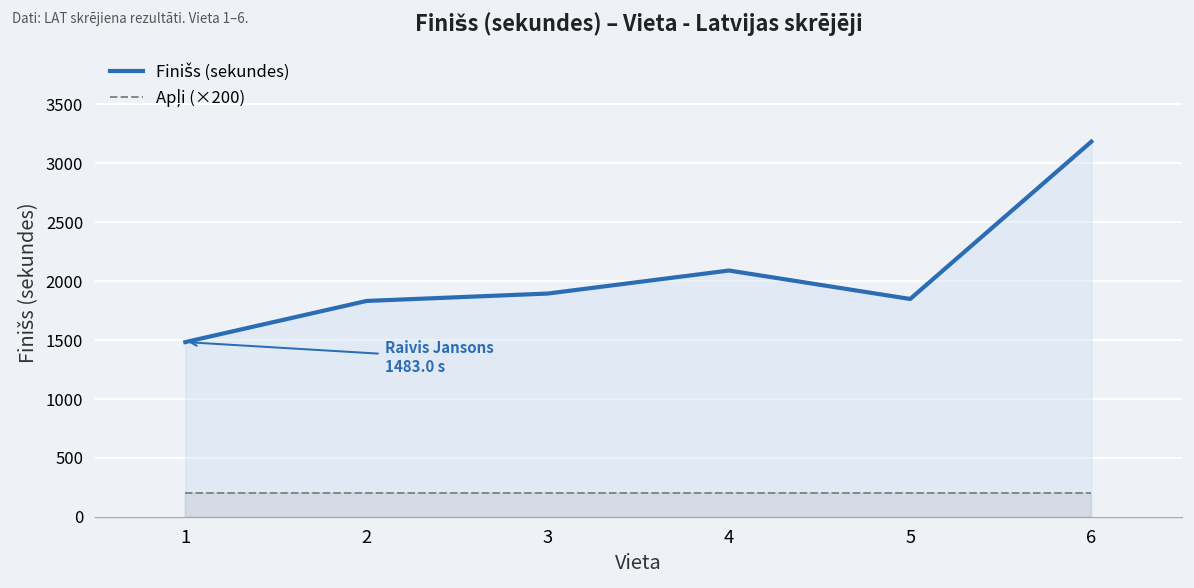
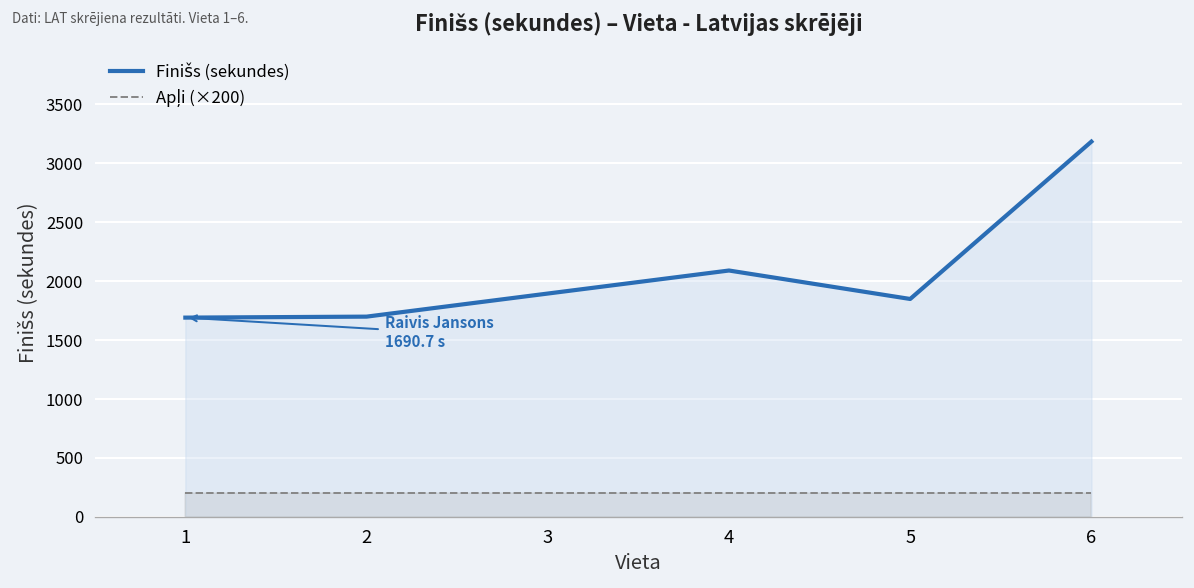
  {
    "Finišs (sekundes)": {
-     "1": 1483.0,
-     "2": 1800
+     "1": 1690.7,
+     "2": 1700
    },
    "Apļi (×200)": {
      "1": 200,
      "2": 200,
      "3": 200,
      "4": 200,
      "5": 200,
      "6": 200
    }
  }
